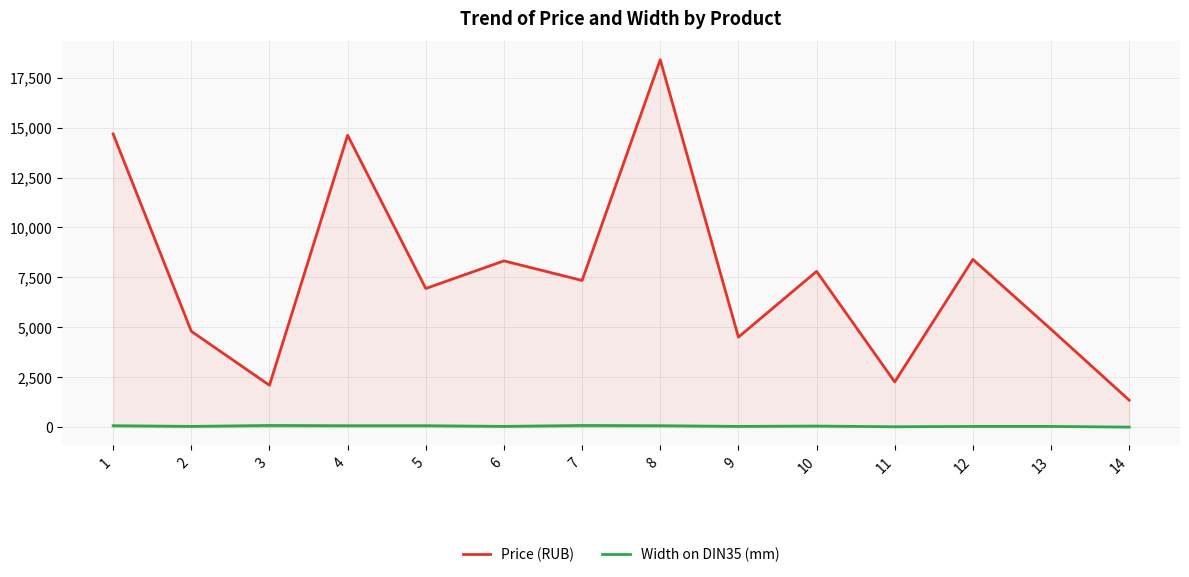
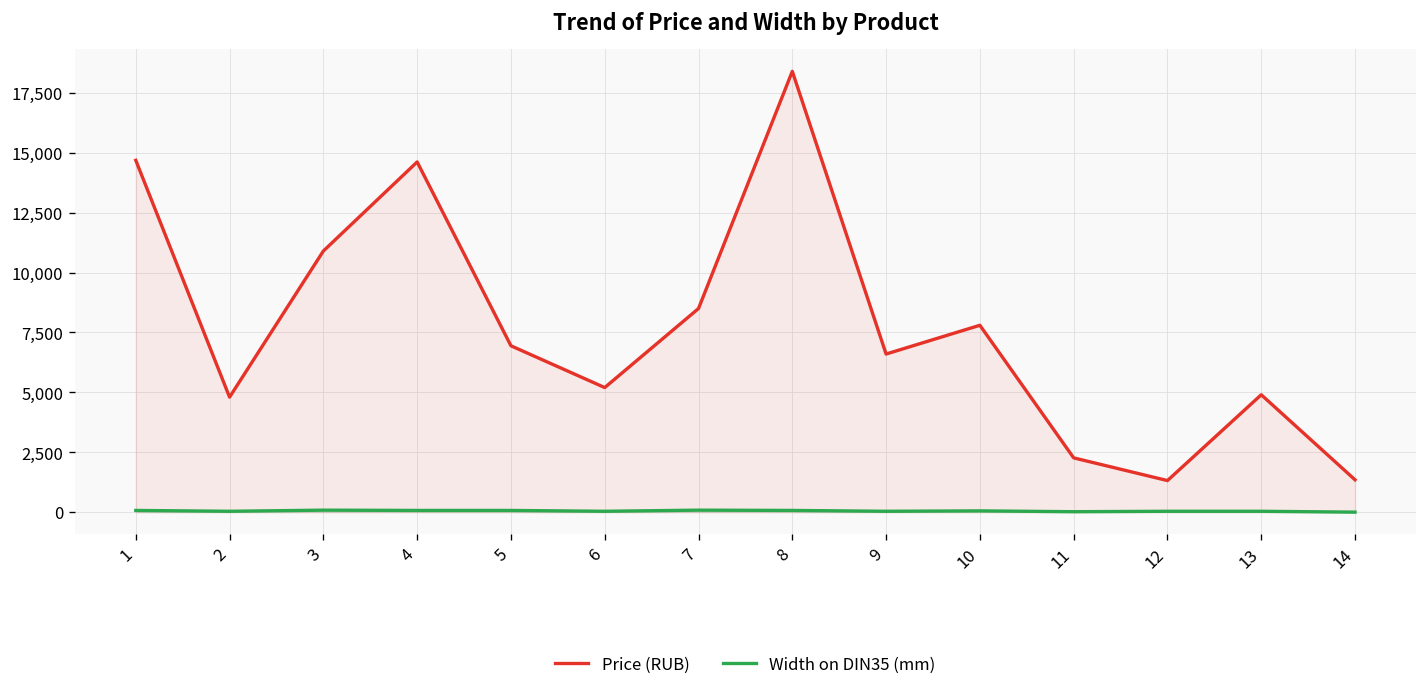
  {
    "Price (RUB)": {
      "1": "14,700",
      "2": "4,800",
-     "3": "2,100",
+     "3": "10,900",
      "4": "14,600",
      "5": "6,900",
-     "6": "8,300",
-     "7": "7,300",
+     "6": "5,200",
+     "7": "8,500",
      "8": "18,400",
-     "9": "4,500",
+     "9": "6,600",
      "10": "7,800",
      "11": "2,300",
-     "12": "8,400",
+     "12": "1,300",
      "13": "4,900",
      "14": "1,400"
    },
    "Width on DIN35 (mm)": {
      "1": "100",
      "2": "0",
      "3": "100",
      "4": "100",
      "5": "100",
      "6": "0",
      "7": "100",
      "8": "100",
      "9": "0",
      "10": "100",
      "11": "0",
      "12": "0",
      "13": "0",
      "14": "0"
    }
  }
